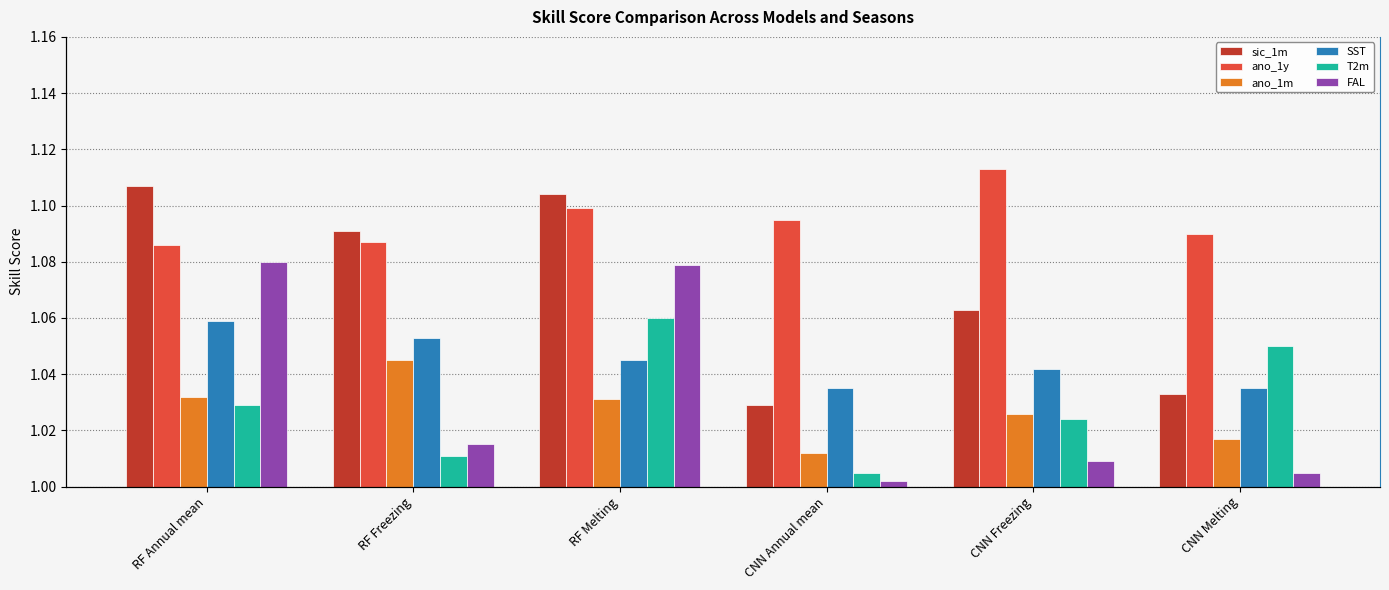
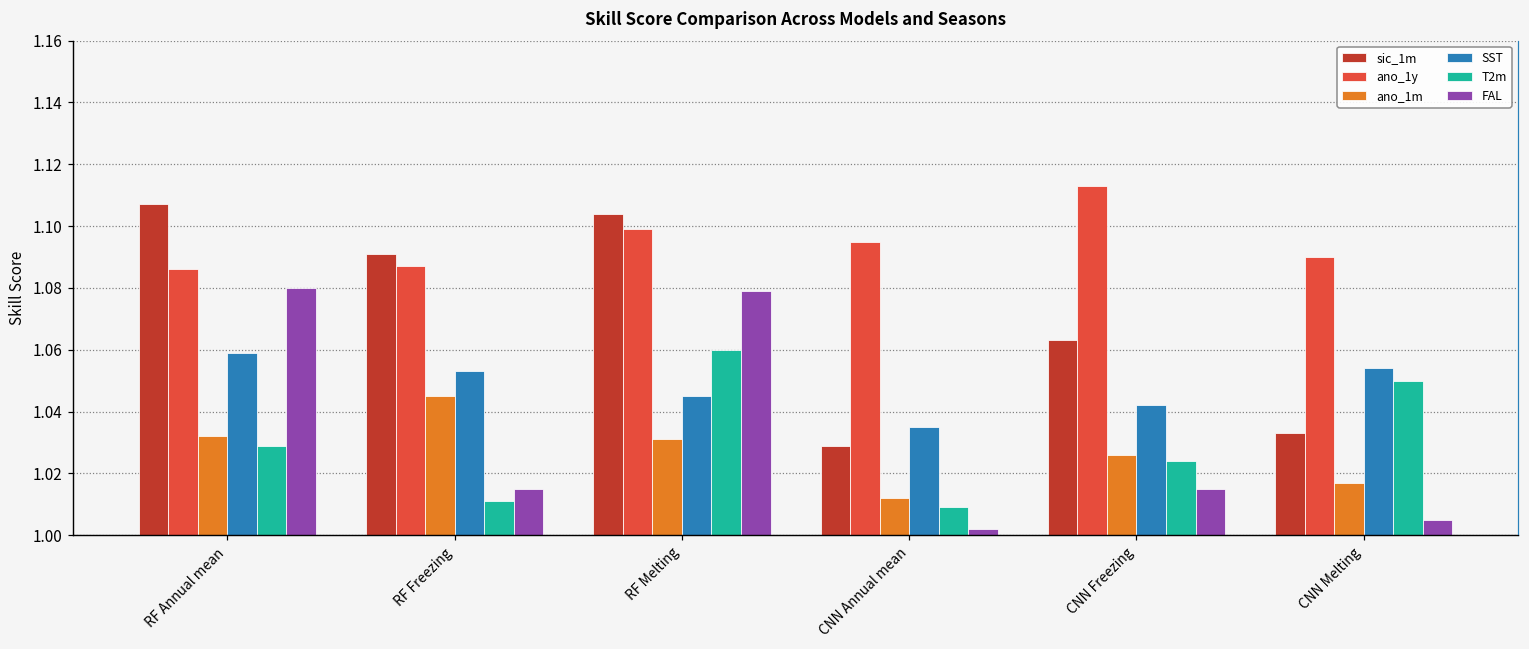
  {
    "SST": {
      "RF Annual mean": 1.059,
      "RF Freezing": 1.053,
      "RF Melting": 1.045,
      "CNN Annual mean": 1.035,
      "CNN Freezing": 1.042,
-     "CNN Melting": 1.035
+     "CNN Melting": 1.054
    },
    "T2m": {
      "RF Annual mean": 1.029,
      "RF Freezing": 1.011,
      "RF Melting": 1.060,
-     "CNN Annual mean": 1.005,
+     "CNN Annual mean": 1.009,
      "CNN Freezing": 1.024,
      "CNN Melting": 1.050
    },
    "FAL": {
      "RF Annual mean": 1.080,
      "RF Freezing": 1.015,
      "RF Melting": 1.079,
      "CNN Annual mean": 1.002,
-     "CNN Freezing": 1.009,
+     "CNN Freezing": 1.015,
      "CNN Melting": 1.005
    }
  }
